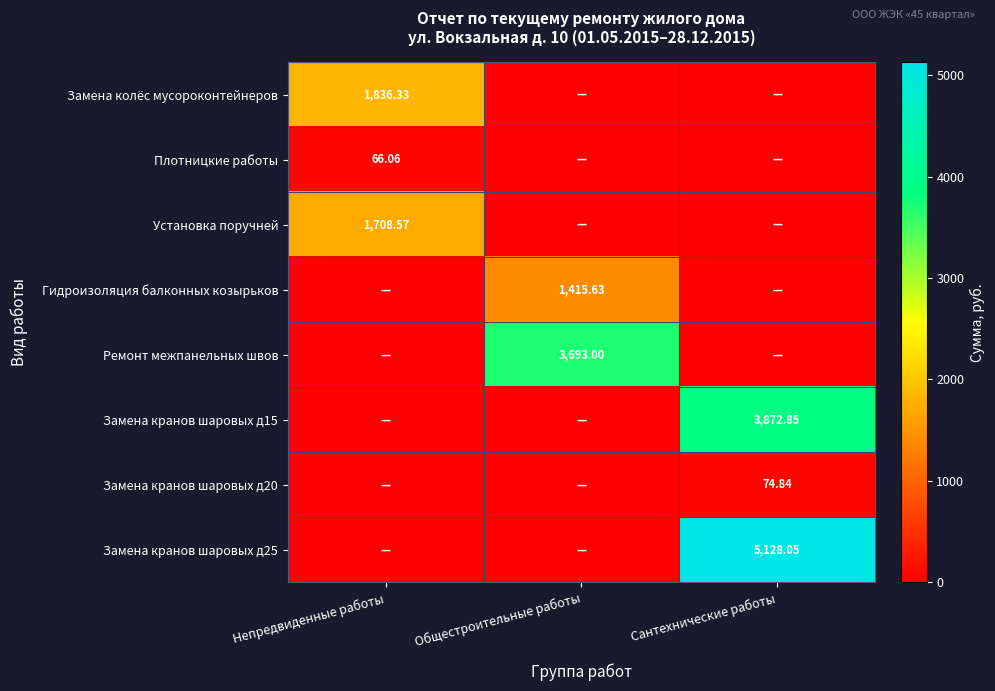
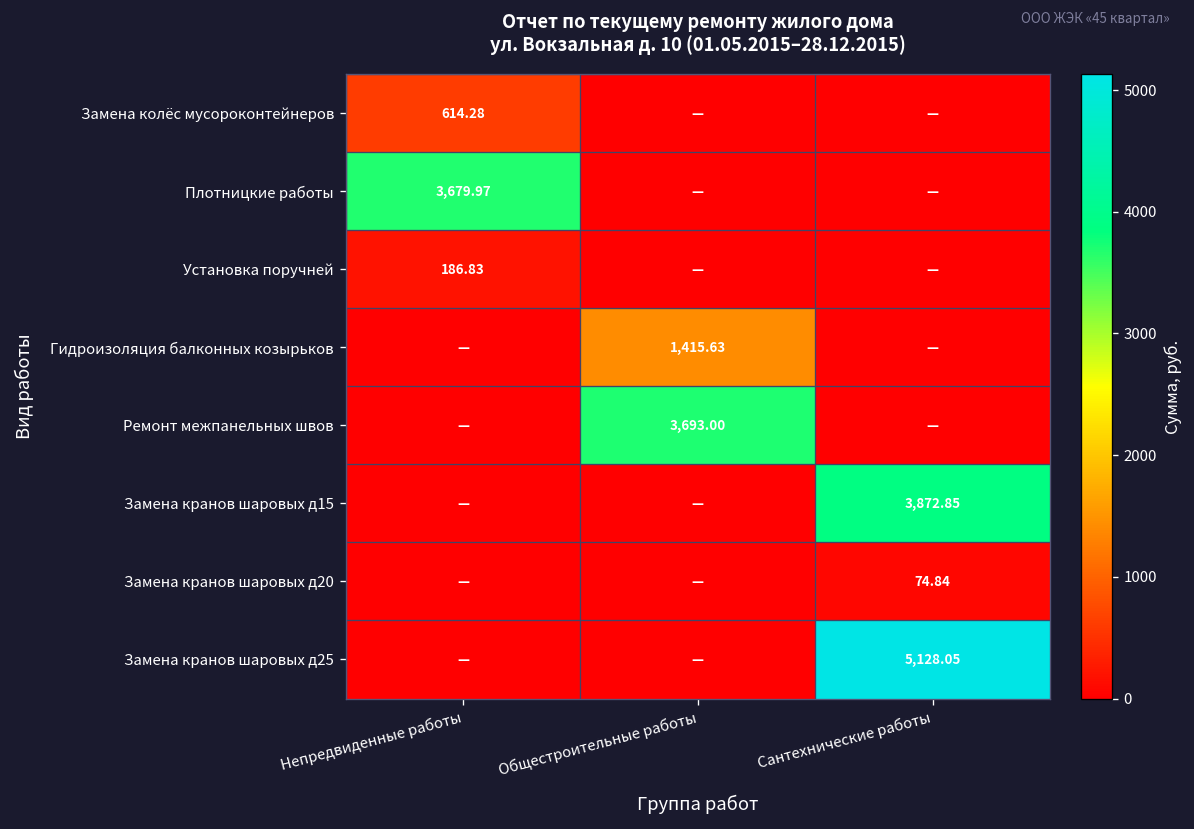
  {
    "Замена колёс мусороконтейнеров": {
-     "Непредвиденные работы": "1,836.33"
+     "Непредвиденные работы": "614.28"
    },
    "Плотницкие работы": {
-     "Непредвиденные работы": "66.06"
+     "Непредвиденные работы": "3,679.97"
    },
    "Установка поручней": {
-     "Непредвиденные работы": "1,708.57"
+     "Непредвиденные работы": "186.83"
    },
    "Гидроизоляция балконных козырьков": {
      "Общестроительные работы": "1,415.63"
    },
    "Ремонт межпанельных швов": {
      "Общестроительные работы": "3,693.00"
    },
    "Замена кранов шаровых д15": {
      "Сантехнические работы": "3,872.85"
    },
    "Замена кранов шаровых д20": {
      "Сантехнические работы": "74.84"
    },
    "Замена кранов шаровых д25": {
      "Сантехнические работы": "5,128.05"
    }
  }
